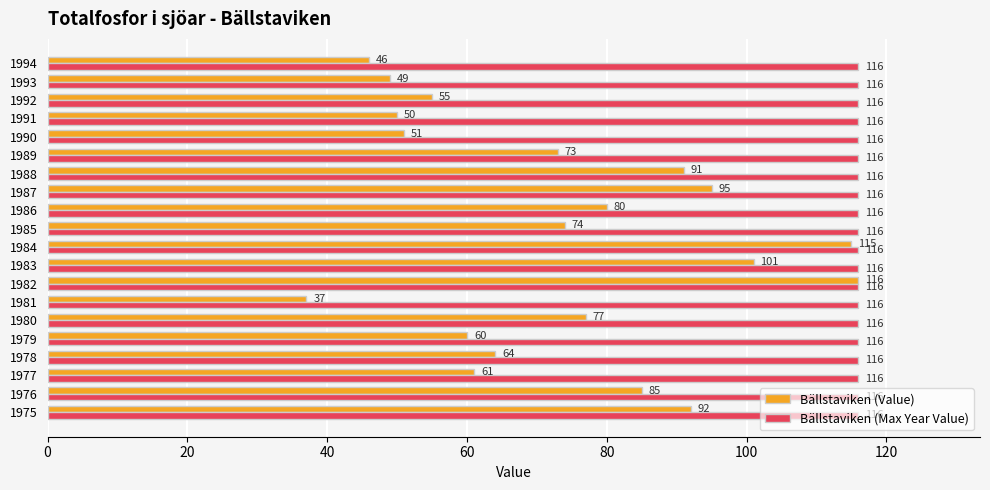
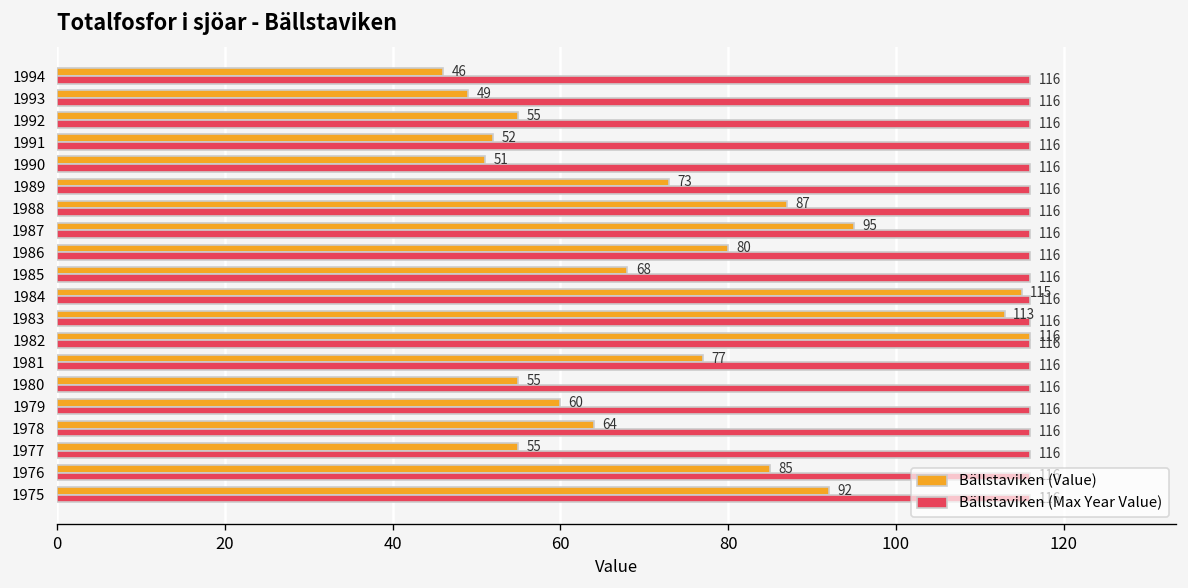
  {
    "Bällstaviken (Value)": {
      "1994": 46,
      "1993": 49,
      "1992": 55,
-     "1991": 50,
+     "1991": 52,
      "1990": 51,
      "1989": 73,
-     "1988": 91,
+     "1988": 87,
      "1987": 95,
      "1986": 80,
-     "1985": 74,
-     "1983": 101,
-     "1981": 37,
-     "1980": 77,
+     "1985": 68,
+     "1983": 113,
+     "1981": 77,
+     "1980": 55,
      "1979": 60,
      "1978": 64,
-     "1977": 61,
+     "1977": 55,
      "1976": 85,
      "1975": 92
    },
    "Bällstaviken (Max Year Value)": {
      "1994": 116,
      "1993": 116,
      "1992": 116,
      "1991": 116,
      "1990": 116,
      "1989": 116,
      "1988": 116,
      "1987": 116,
      "1986": 116,
      "1985": 116,
      "1983": 116,
      "1981": 116,
      "1980": 116,
      "1979": 116,
      "1978": 116,
      "1977": 116
    }
  }
